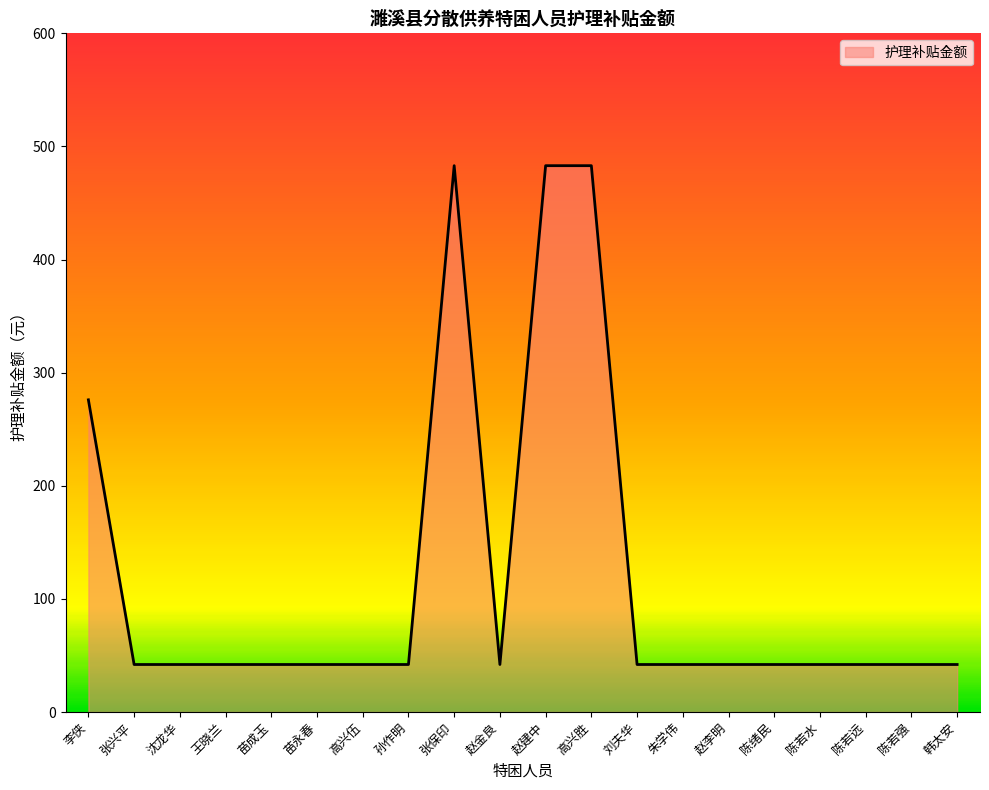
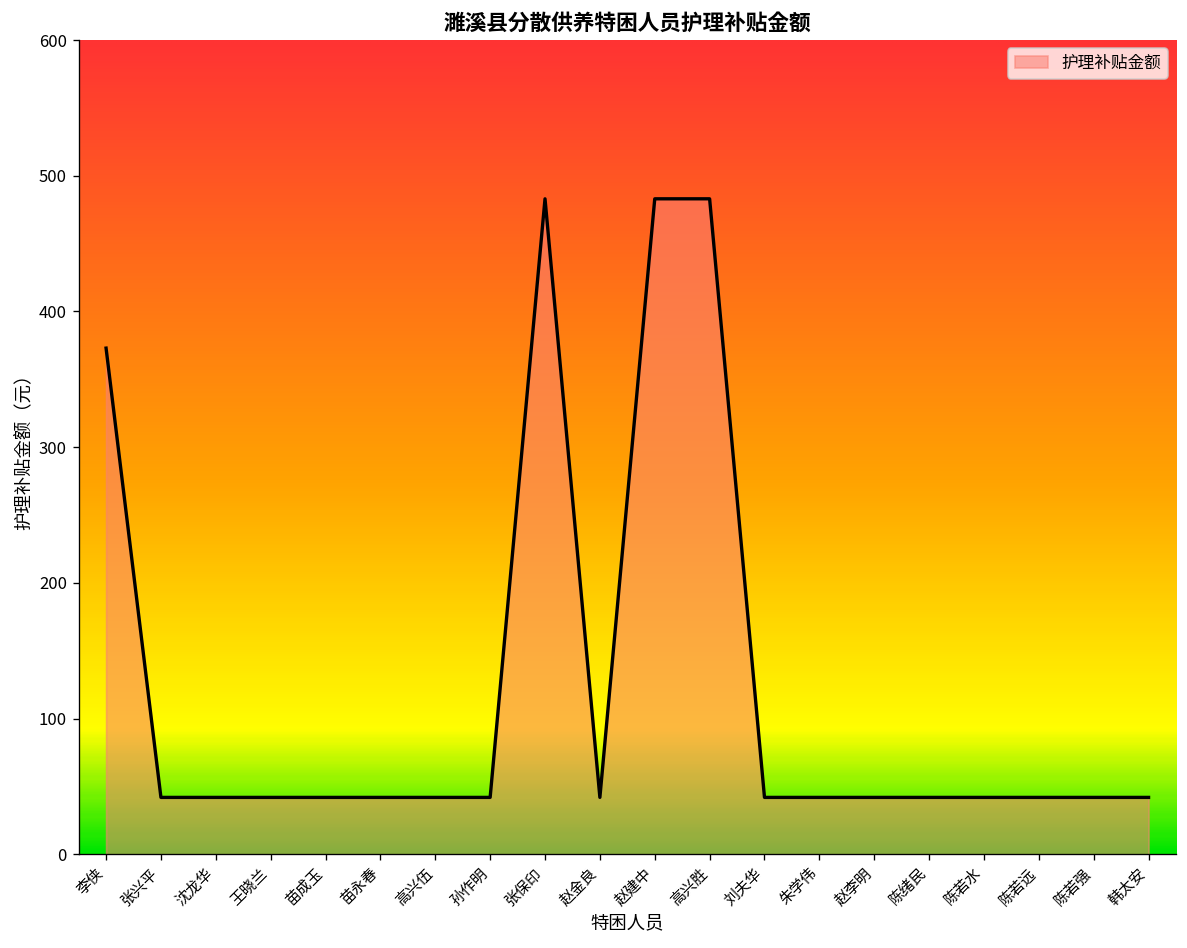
  {
-   "李侠": 276,
+   "李侠": 373,
    "张兴平": 42,
    "沈龙华": 42,
    "王晓兰": 42,
    "苗成玉": 42,
    "苗永春": 42,
    "高兴伍": 42,
    "孙作明": 42,
    "张保印": 483,
    "赵金良": 42,
    "赵建中": 483,
    "高兴胜": 483,
    "刘夫华": 42,
    "朱学伟": 42,
    "赵李明": 42,
    "陈绪民": 42,
    "陈若水": 42,
    "陈若远": 42,
    "陈若强": 42,
    "韩太安": 42
  }
